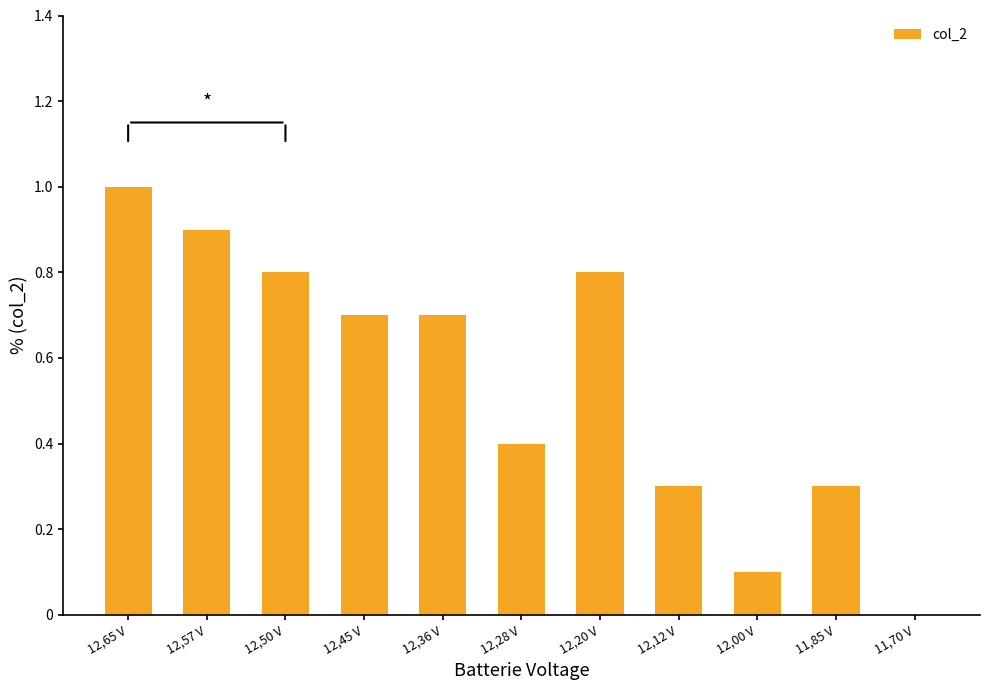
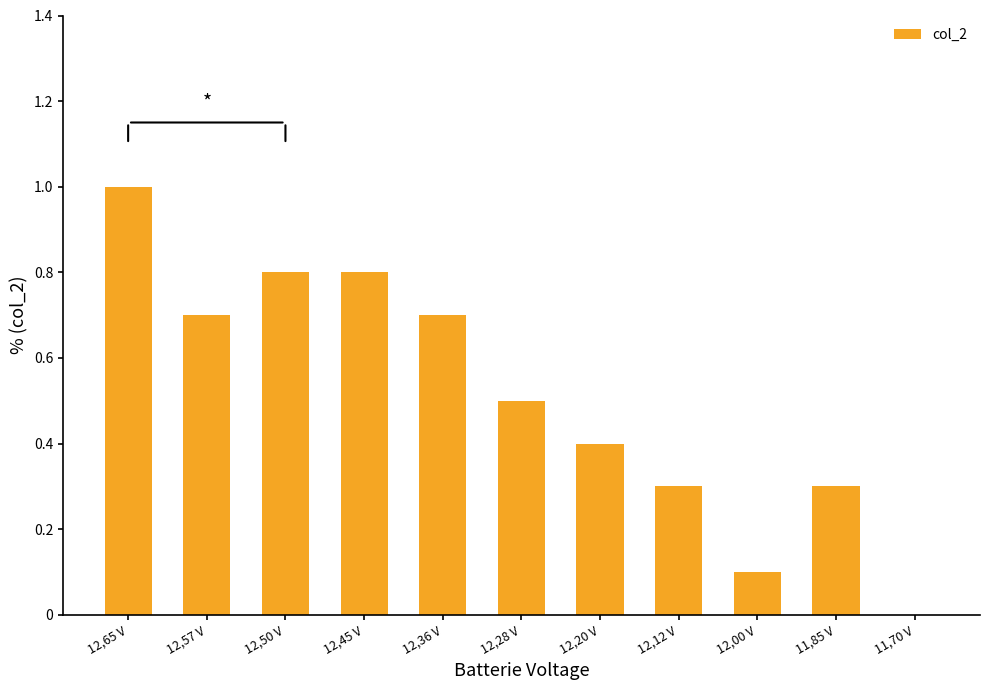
  {
    "12,65 V": 1.0,
-   "12,57 V": 0.9,
+   "12,57 V": 0.7,
    "12,50 V": 0.8,
-   "12,45 V": 0.7,
+   "12,45 V": 0.8,
    "12,36 V": 0.7,
-   "12,28 V": 0.4,
-   "12,20 V": 0.8,
+   "12,28 V": 0.5,
+   "12,20 V": 0.4,
    "12,12 V": 0.3,
    "12,00 V": 0.1,
    "11,85 V": 0.3,
    "11,70 V": 0.0
  }
